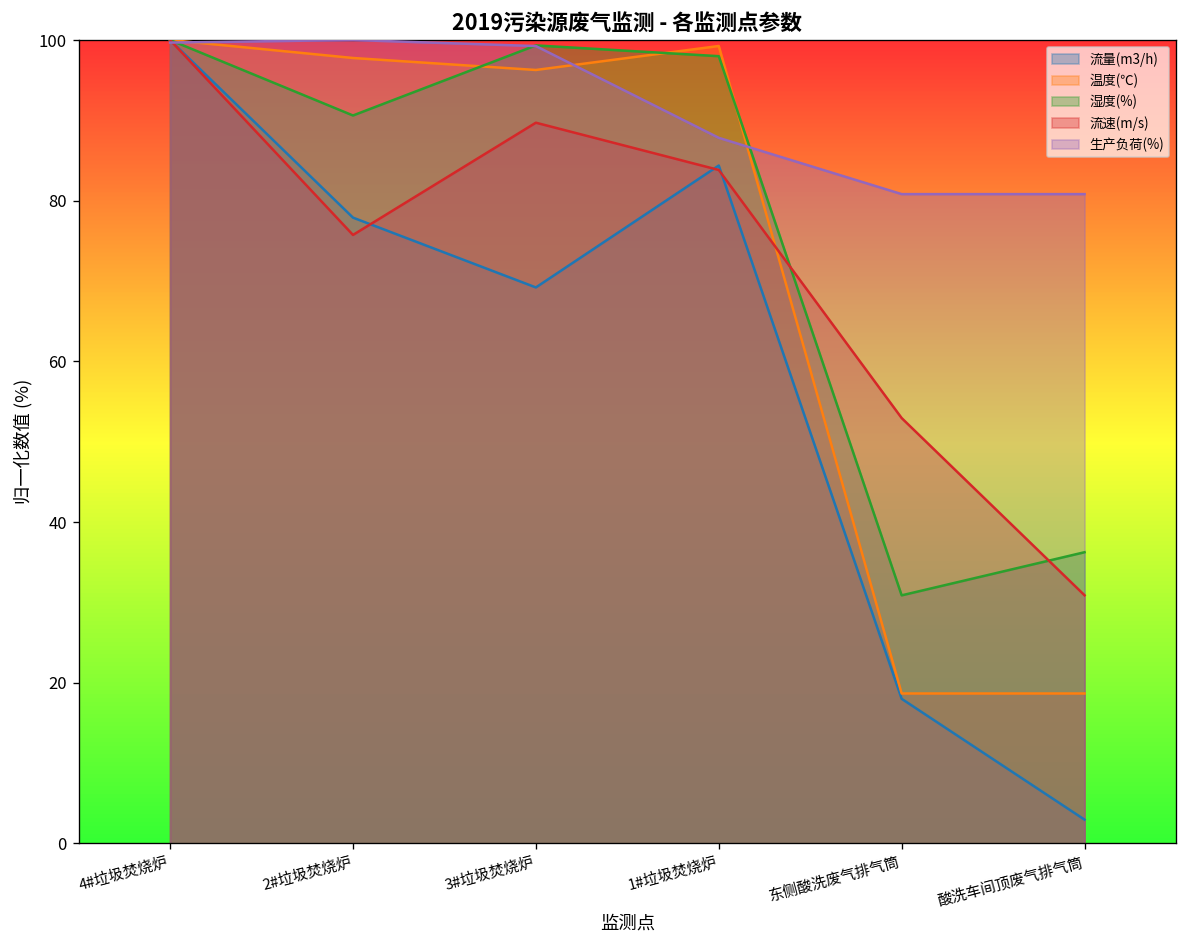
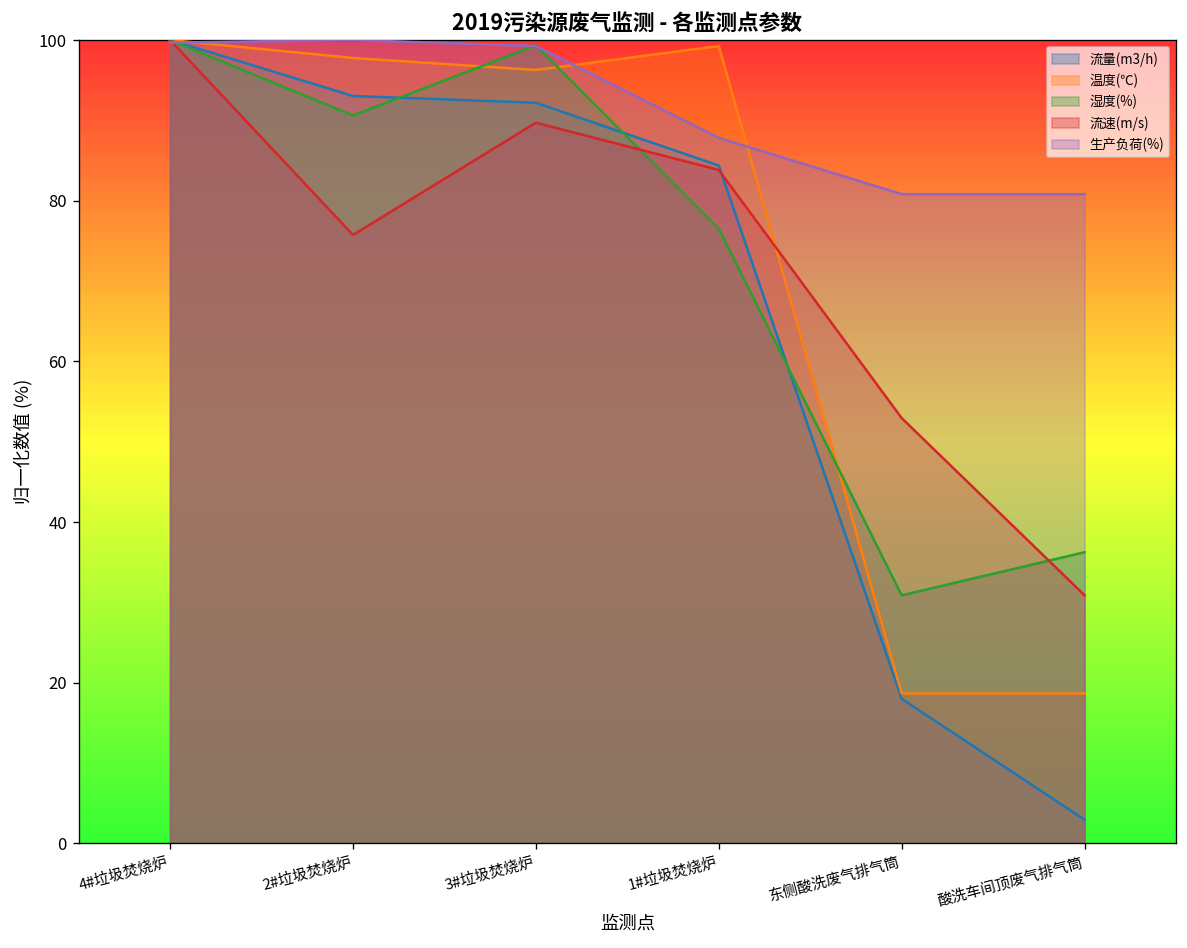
  {
    "流量(m3/h)": {
-     "2#垃圾焚烧炉": 78,
-     "3#垃圾焚烧炉": 69,
+     "2#垃圾焚烧炉": 93,
+     "3#垃圾焚烧炉": 92,
      "1#垃圾焚烧炉": 84,
      "东侧酸洗废气排气筒": 18,
      "酸洗车间顶废气排气筒": 3
    },
    "湿度(%)": {
      "2#垃圾焚烧炉": 91,
-     "1#垃圾焚烧炉": 98,
+     "1#垃圾焚烧炉": 77,
      "东侧酸洗废气排气筒": 31,
      "酸洗车间顶废气排气筒": 36
    },
    "生产负荷(%)": {
      "2#垃圾焚烧炉": 100,
      "1#垃圾焚烧炉": 88,
      "东侧酸洗废气排气筒": 81,
      "酸洗车间顶废气排气筒": 81
    }
  }
